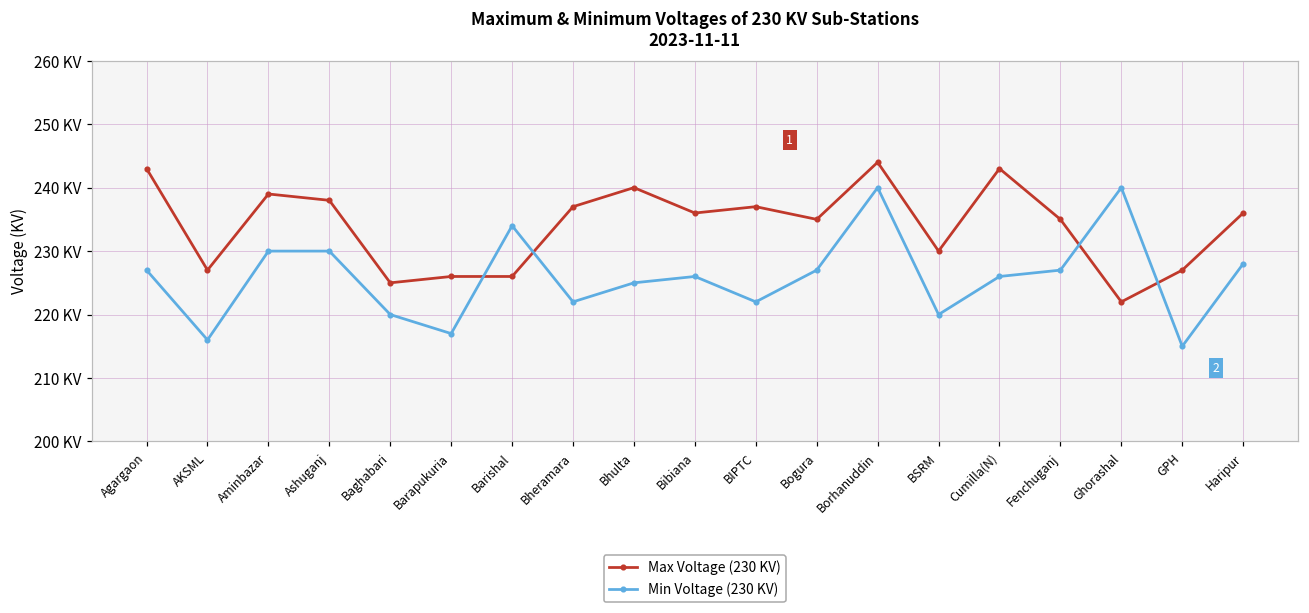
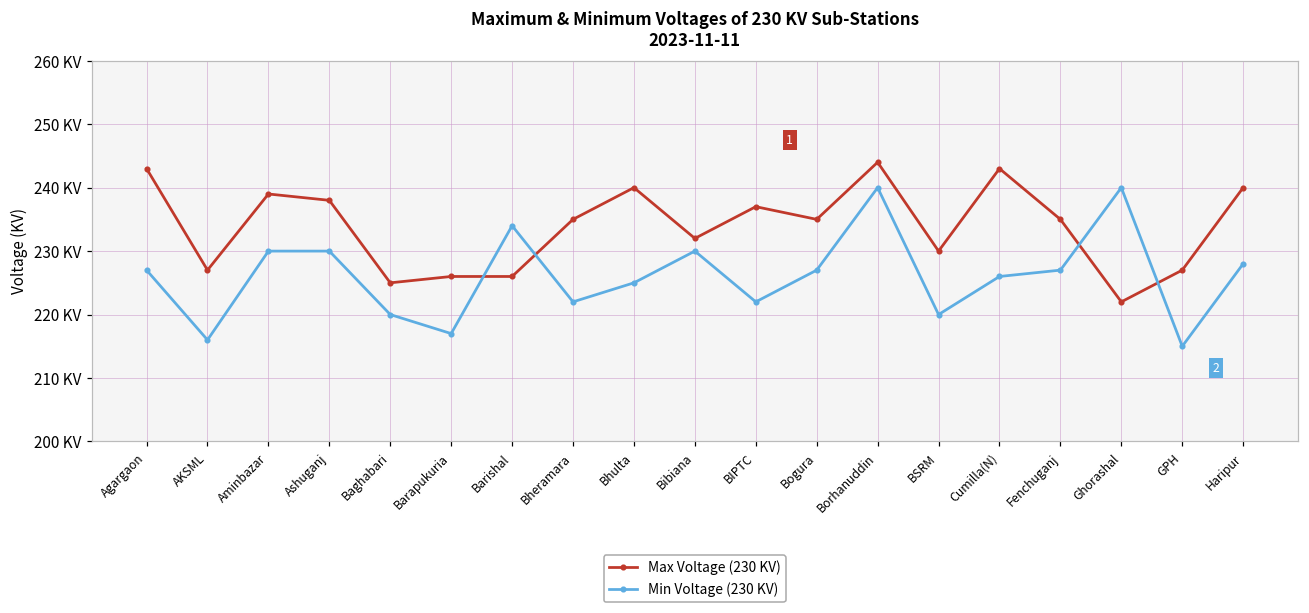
  {
    "Max Voltage (230 KV)": {
      "Agargaon": "243 KV",
      "AKSML": "227 KV",
      "Aminbazar": "239 KV",
      "Ashuganj": "238 KV",
      "Baghabari": "225 KV",
      "Barapukuria": "226 KV",
      "Barishal": "226 KV",
-     "Bheramara": "237 KV",
+     "Bheramara": "235 KV",
      "Bhulta": "240 KV",
-     "Bibiana": "236 KV",
+     "Bibiana": "232 KV",
      "BIPTC": "237 KV",
      "Bogura": "235 KV",
      "Borhanuddin": "244 KV",
      "BSRM": "230 KV",
      "Cumilla(N)": "243 KV",
      "Fenchuganj": "235 KV",
      "Ghorashal": "222 KV",
      "GPH": "227 KV",
-     "Haripur": "236 KV"
+     "Haripur": "240 KV"
    },
    "Min Voltage (230 KV)": {
      "Agargaon": "227 KV",
      "AKSML": "216 KV",
      "Aminbazar": "230 KV",
      "Ashuganj": "230 KV",
      "Baghabari": "220 KV",
      "Barapukuria": "217 KV",
      "Barishal": "234 KV",
      "Bheramara": "222 KV",
      "Bhulta": "225 KV",
-     "Bibiana": "226 KV",
+     "Bibiana": "230 KV",
      "BIPTC": "222 KV",
      "Bogura": "227 KV",
      "Borhanuddin": "240 KV",
      "BSRM": "220 KV",
      "Cumilla(N)": "226 KV",
      "Fenchuganj": "227 KV",
      "Ghorashal": "240 KV",
      "GPH": "215 KV",
      "Haripur": "228 KV"
    }
  }
